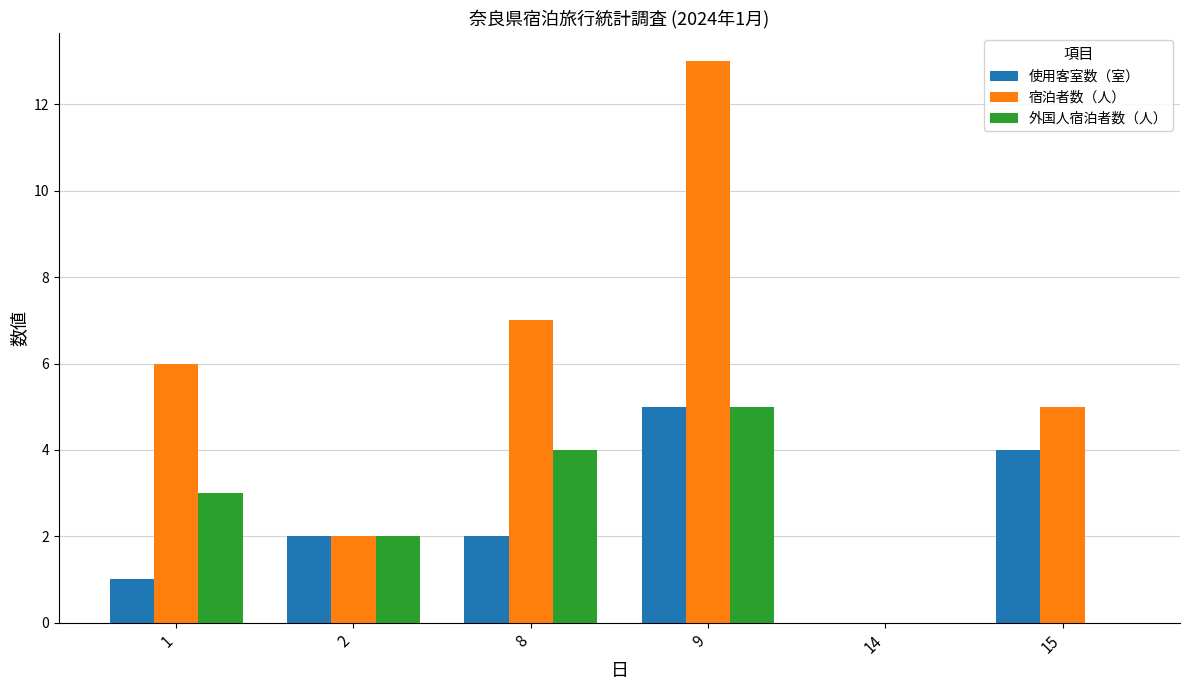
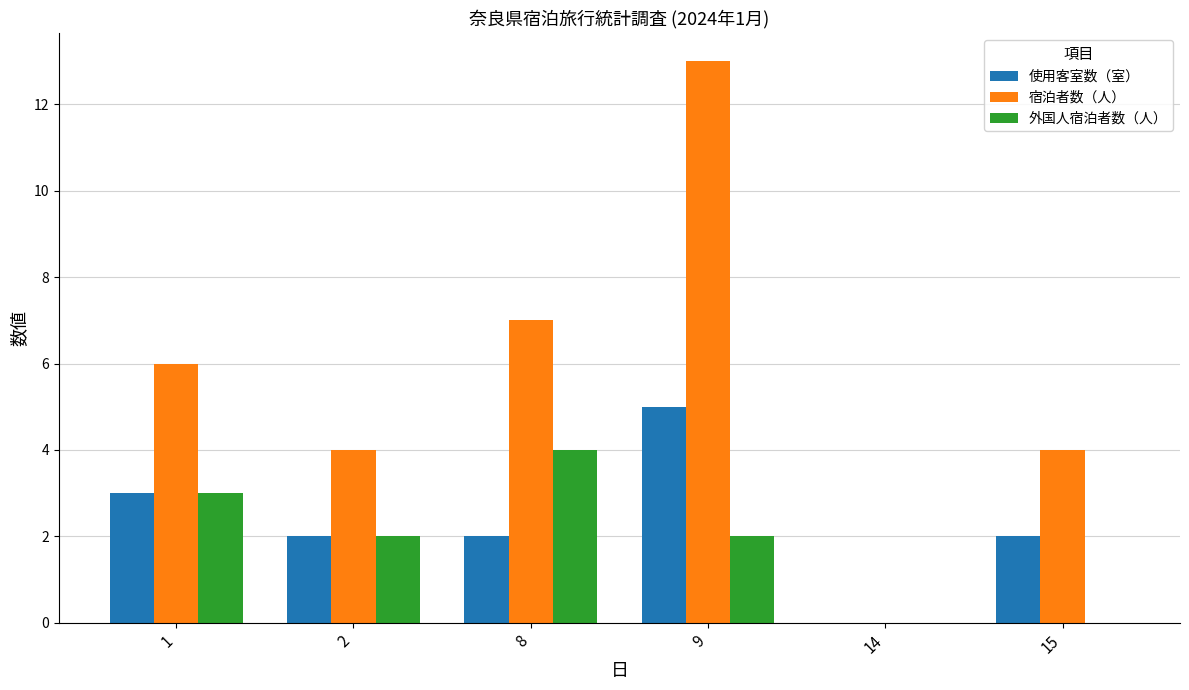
  {
    "使用客室数（室）": {
-     "1": 1,
+     "1": 3,
      "2": 2,
      "8": 2,
      "9": 5,
      "14": 0,
-     "15": 4
+     "15": 2
    },
    "宿泊者数（人）": {
      "1": 6,
-     "2": 2,
+     "2": 4,
      "8": 7,
      "9": 13,
      "14": 0,
-     "15": 5
+     "15": 4
    },
    "外国人宿泊者数（人）": {
      "1": 3,
      "2": 2,
      "8": 4,
-     "9": 5,
+     "9": 2,
      "14": 0,
      "15": 0
    }
  }
